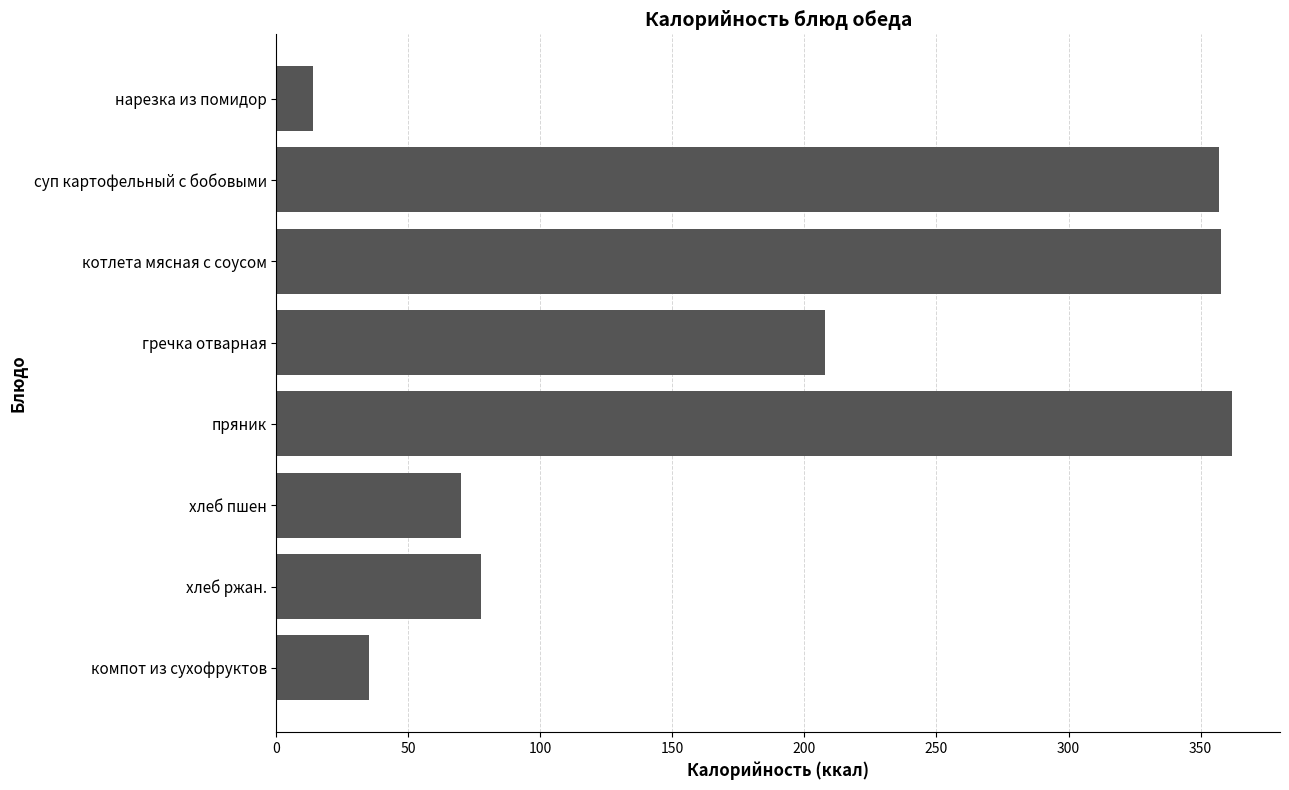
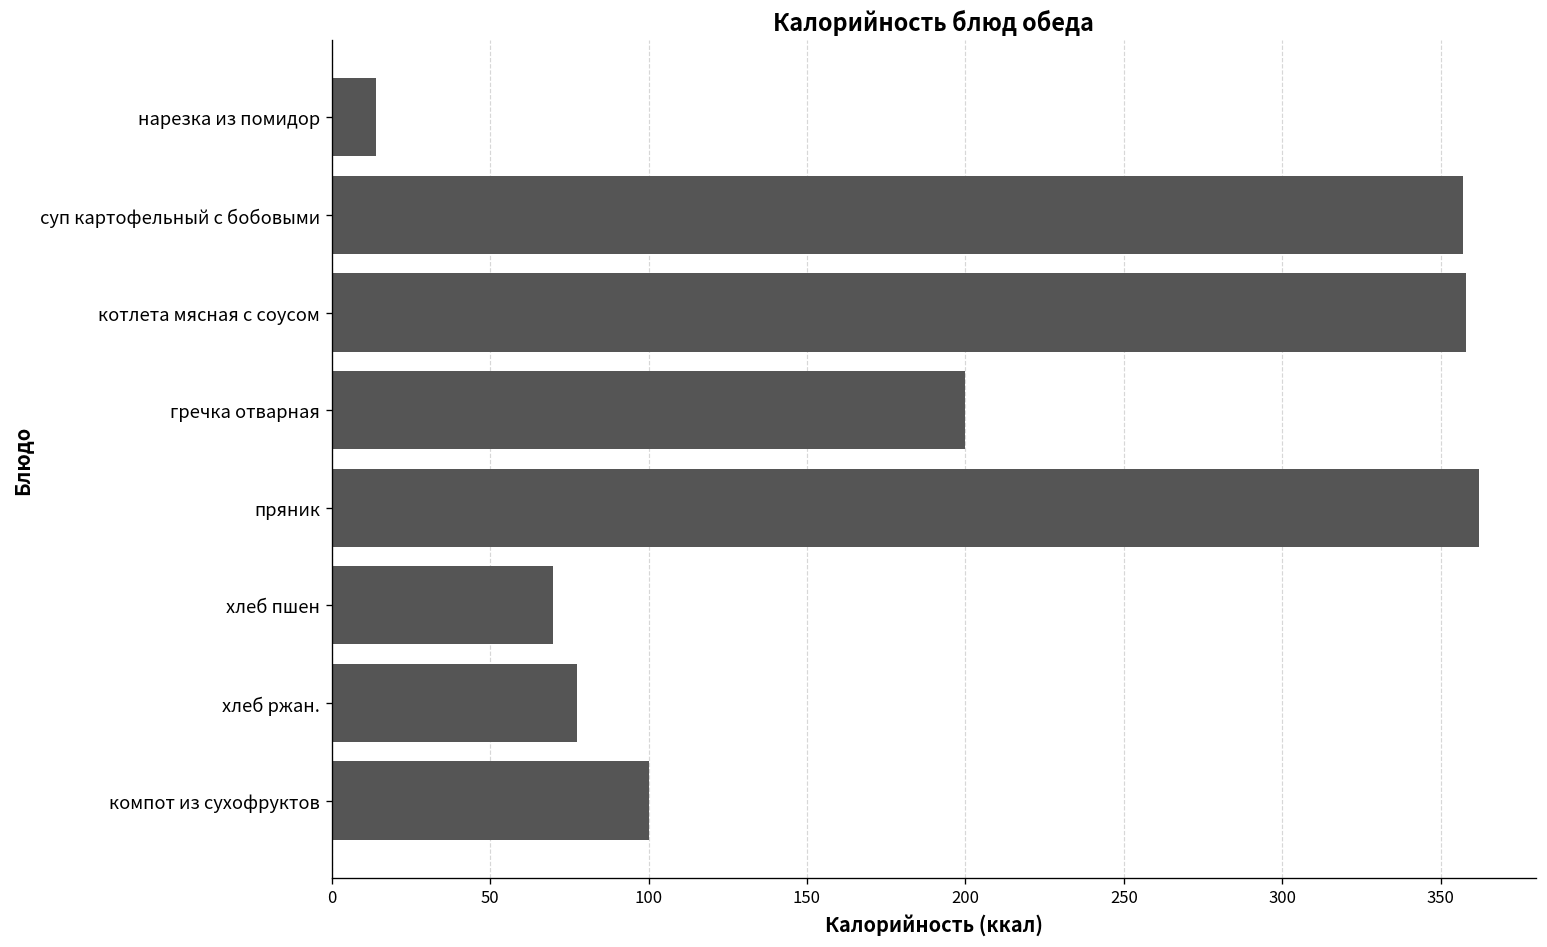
  {
    "нарезка из помидор": 14,
    "суп картофельный с бобовыми": 357,
    "котлета мясная с соусом": 358,
-   "гречка отварная": 208,
+   "гречка отварная": 200,
    "пряник": 362,
    "хлеб пшен": 70,
    "хлеб ржан.": 77,
-   "компот из сухофруктов": 35
+   "компот из сухофруктов": 100
  }
